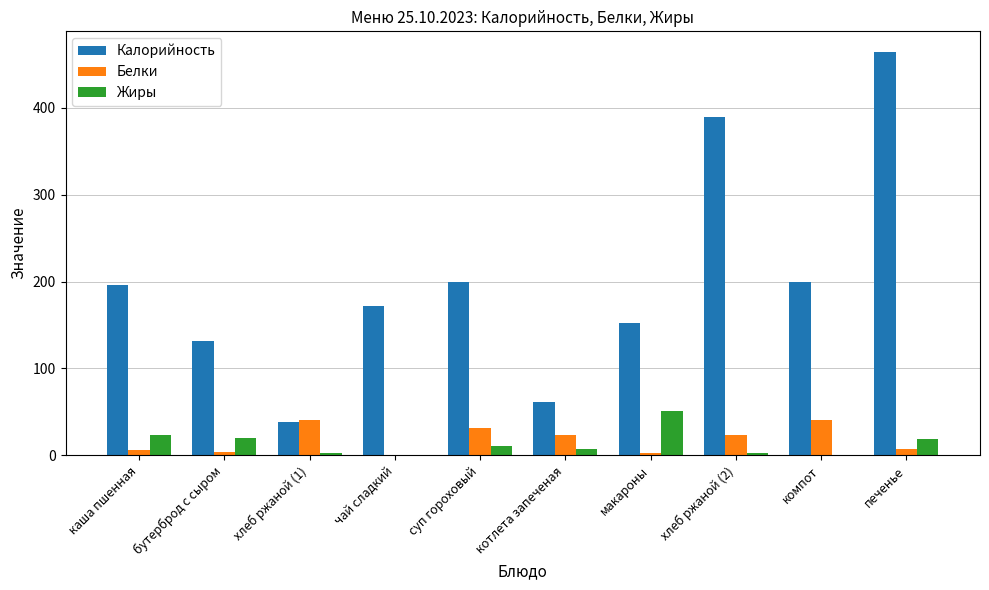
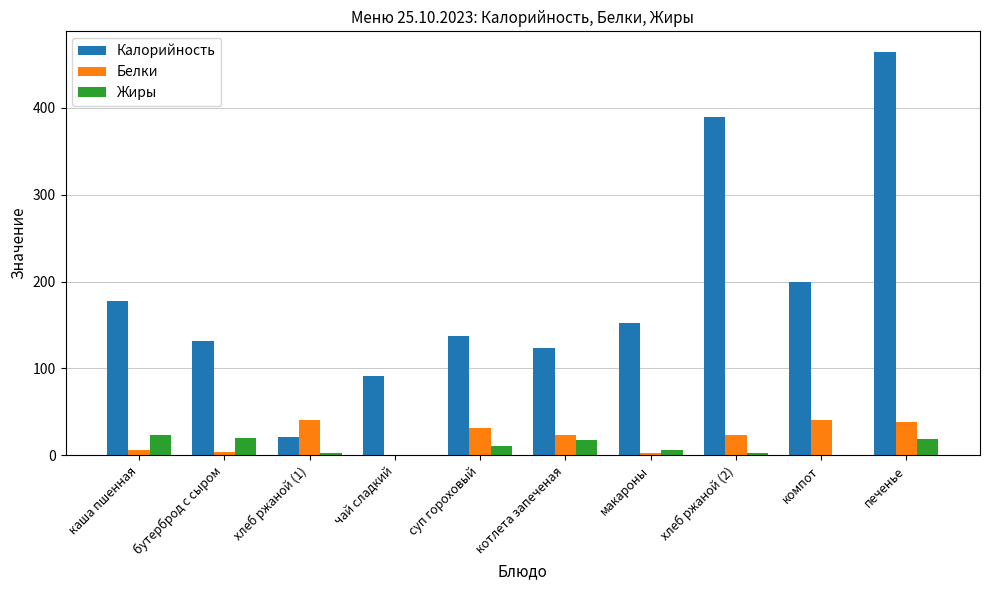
  {
    "Калорийность": {
-     "каша пшенная": 200,
+     "каша пшенная": 180,
      "бутерброд с сыром": 130,
-     "хлеб ржаной (1)": 40,
-     "чай сладкий": 170,
-     "суп гороховый": 200,
-     "котлета запеченая": 60,
+     "хлеб ржаной (1)": 20,
+     "чай сладкий": 90,
+     "суп гороховый": 140,
+     "котлета запеченая": 120,
      "макароны": 150,
      "хлеб ржаной (2)": 390,
      "компот": 200,
      "печенье": 470
    },
    "Белки": {
      "каша пшенная": 10,
      "бутерброд с сыром": 0,
      "хлеб ржаной (1)": 40,
      "чай сладкий": 0,
      "суп гороховый": 30,
      "котлета запеченая": 20,
      "макароны": 0,
      "хлеб ржаной (2)": 20,
      "компот": 40,
-     "печенье": 10
+     "печенье": 40
    },
    "Жиры": {
      "каша пшенная": 20,
      "бутерброд с сыром": 20,
      "чай сладкий": 0,
      "суп гороховый": 10,
-     "котлета запеченая": 10,
-     "макароны": 50,
+     "котлета запеченая": 20,
+     "макароны": 10,
      "компот": 0,
      "печенье": 20
    }
  }
